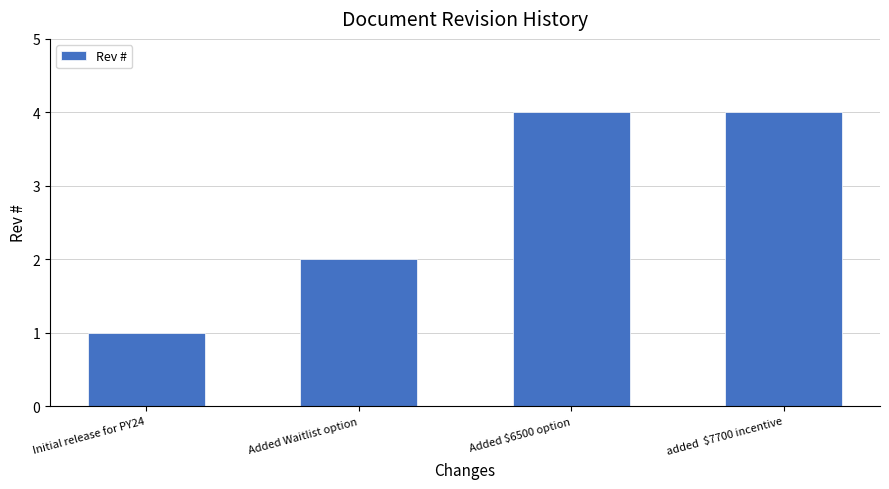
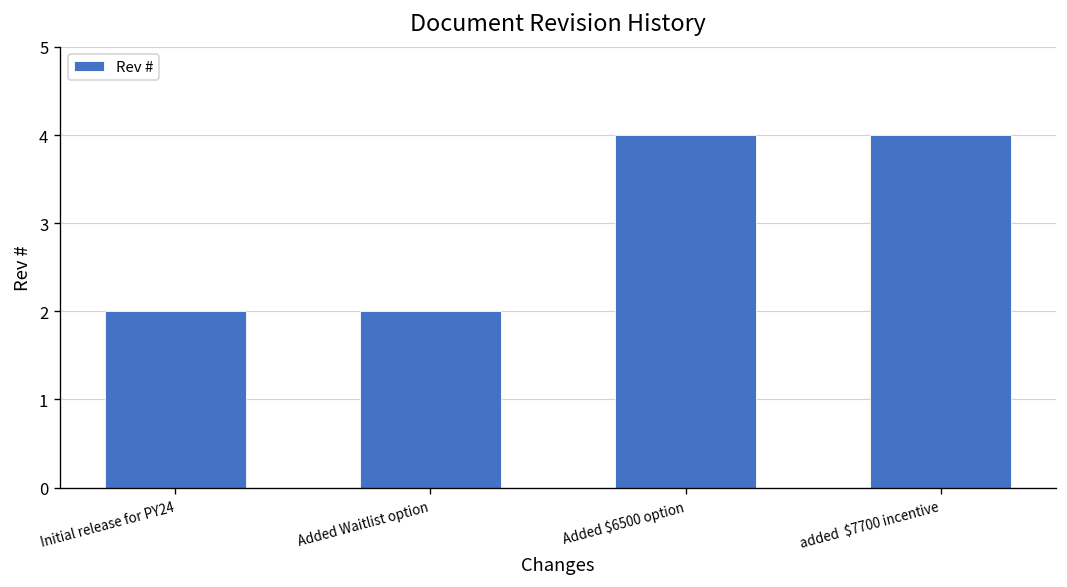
  {
-   "Initial release for PY24": 1,
+   "Initial release for PY24": 2,
    "Added Waitlist option": 2,
    "Added $6500 option": 4,
    "added $7700 incentive": 4
  }
